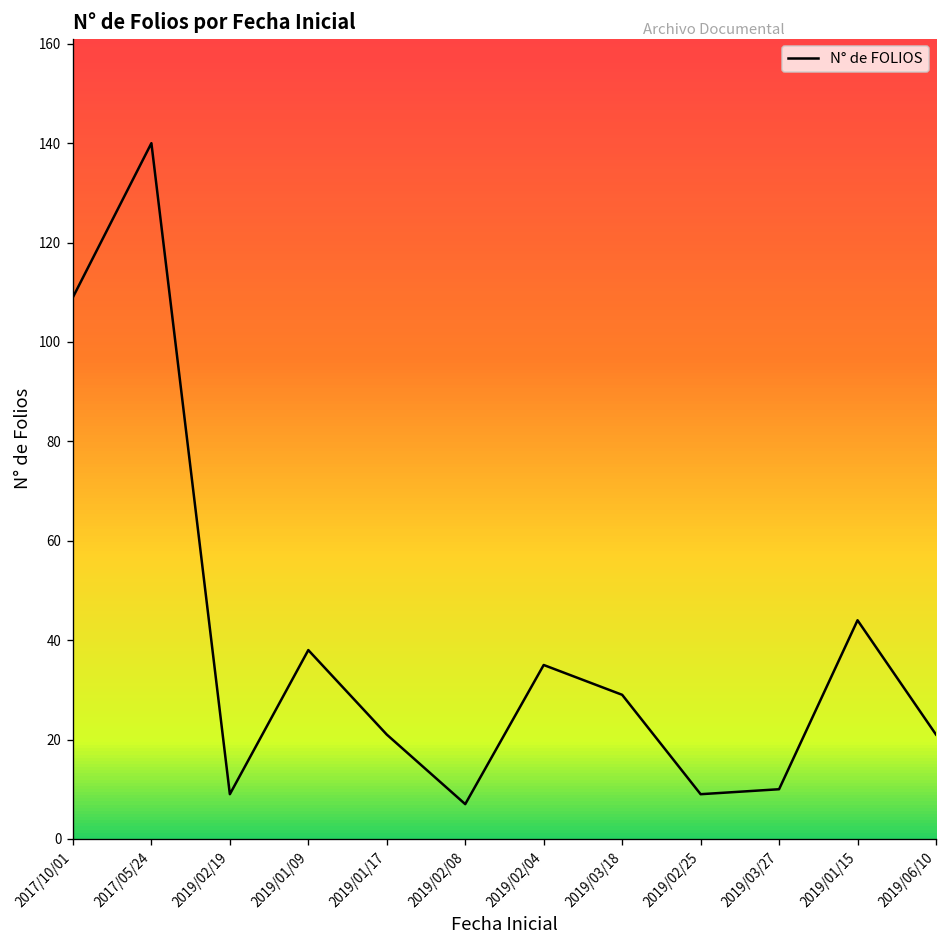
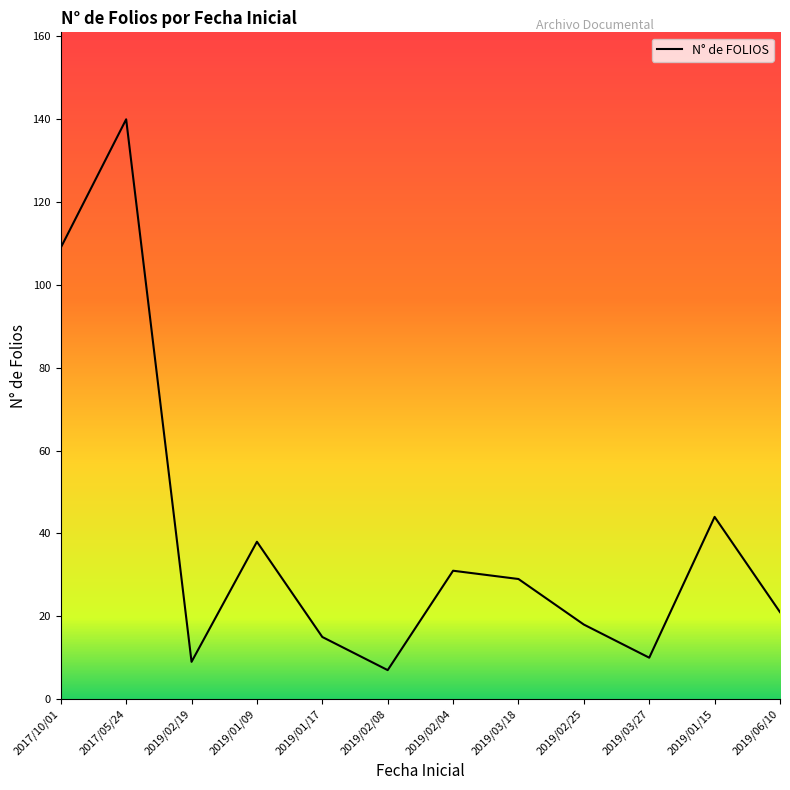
  {
    "2017/10/01": 109,
    "2017/05/24": 140,
    "2019/02/19": 9,
    "2019/01/09": 38,
-   "2019/01/17": 21,
+   "2019/01/17": 15,
    "2019/02/08": 7,
-   "2019/02/04": 35,
+   "2019/02/04": 31,
    "2019/03/18": 29,
-   "2019/02/25": 9,
+   "2019/02/25": 18,
    "2019/03/27": 10,
    "2019/01/15": 44,
    "2019/06/10": 21
  }
